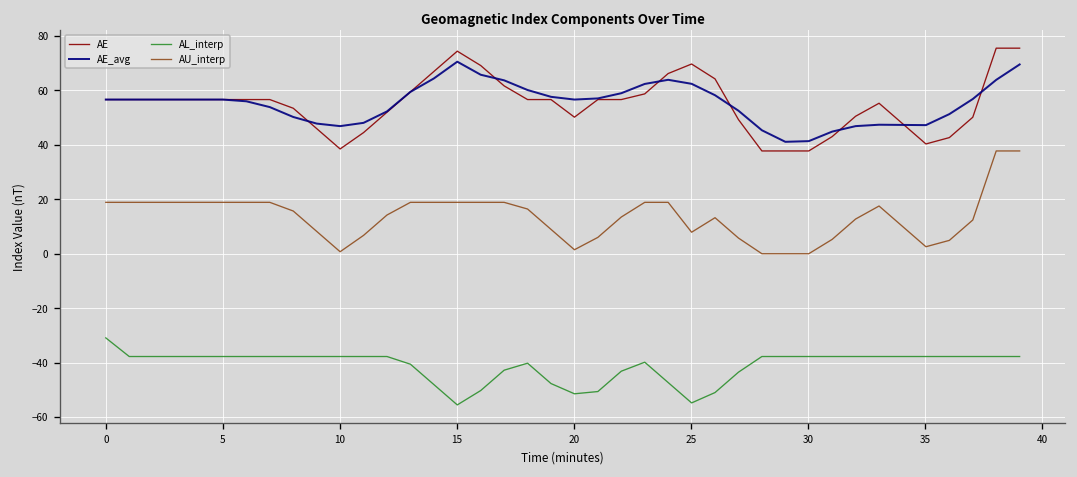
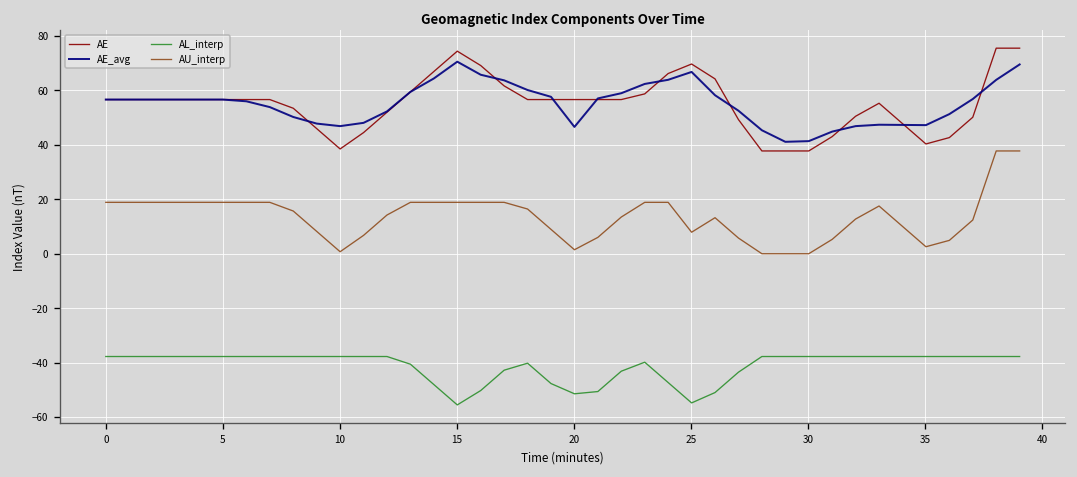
  {
    "AE": {
      "10": 38,
      "15": 74,
-     "20": 50,
+     "20": 57,
      "25": 70
    },
    "AE_avg": {
      "10": 47,
      "15": 71,
-     "20": 57,
-     "25": 62
+     "20": 47,
+     "25": 67
    },
    "AL_interp": {
-     "0": -31,
+     "0": -38,
      "5": -38,
      "10": -38,
      "15": -56,
      "20": -51,
      "25": -55
    },
    "AU_interp": {
      "0": 19,
      "5": 19,
      "10": 1,
      "15": 19,
      "20": 1,
      "25": 8
    }
  }
